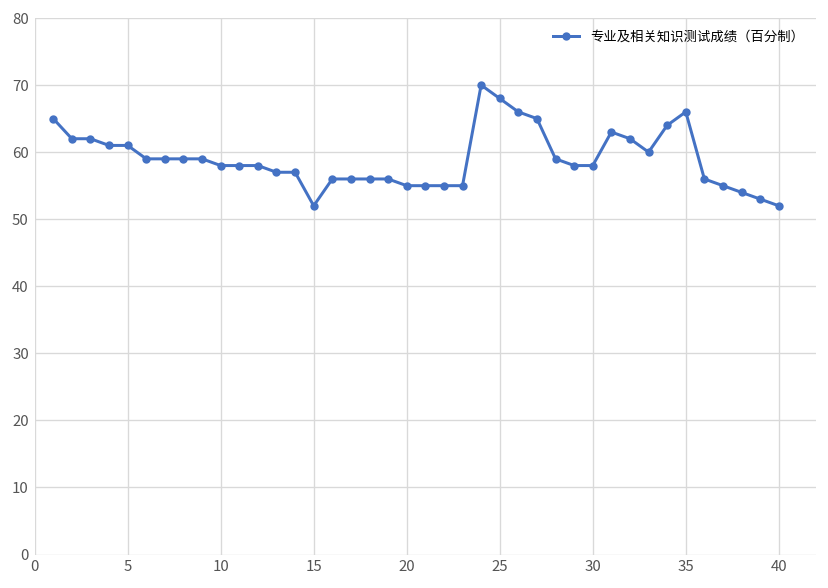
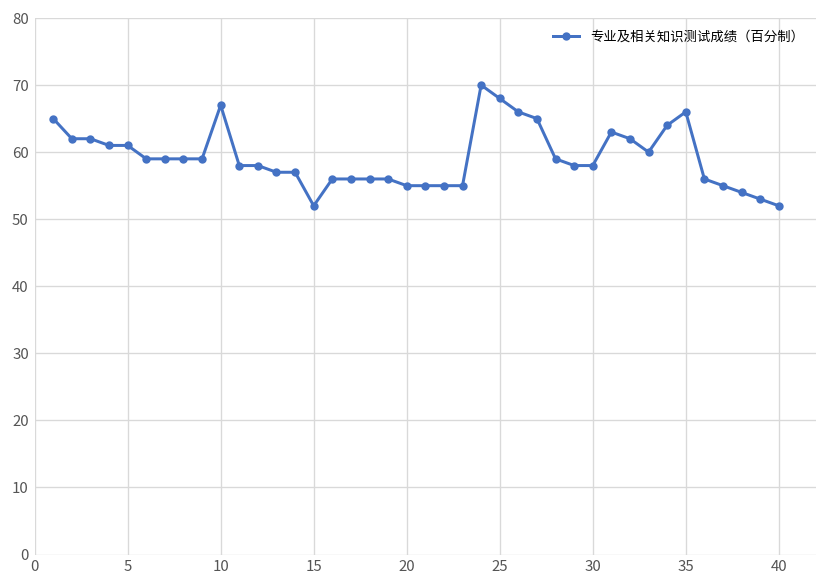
  {
    "5": 61,
-   "10": 58,
+   "10": 67,
    "15": 52,
    "20": 55,
    "25": 68,
    "30": 58,
    "35": 66,
    "40": 52
  }
